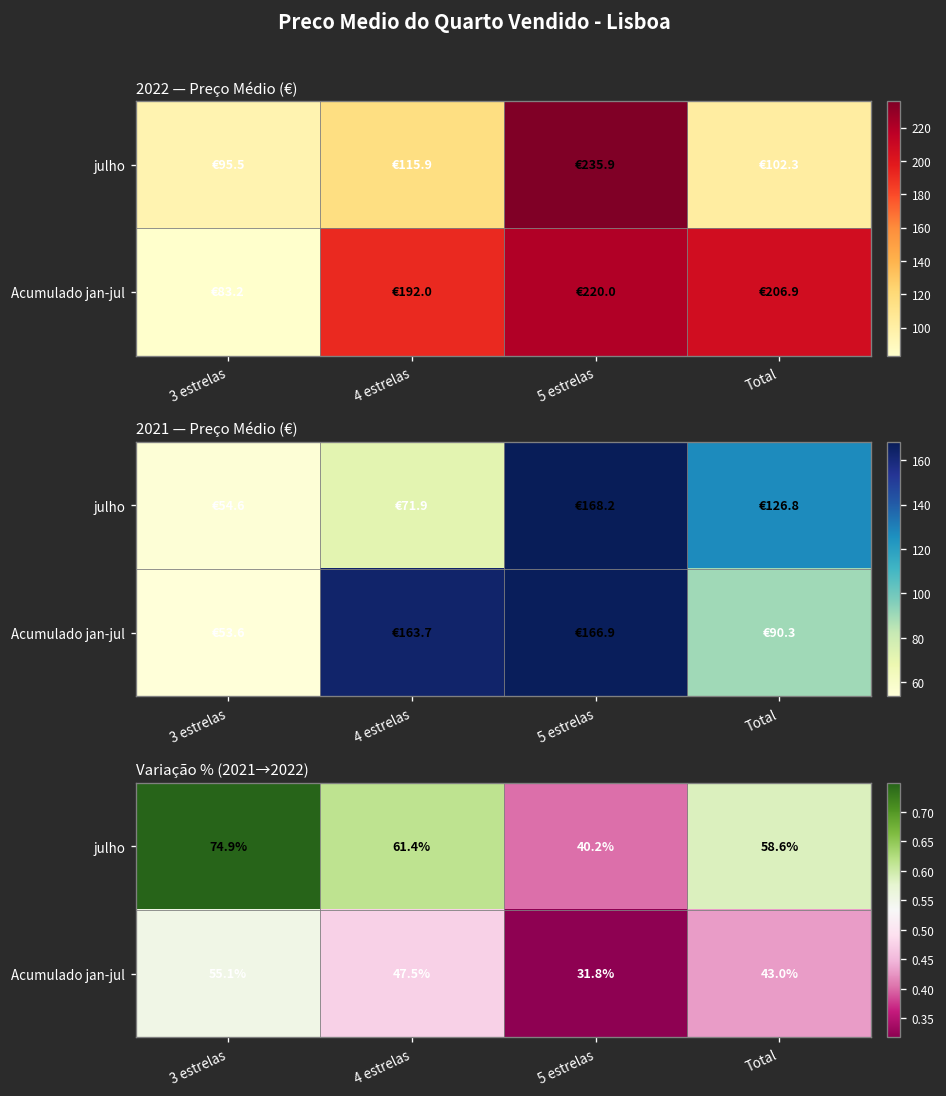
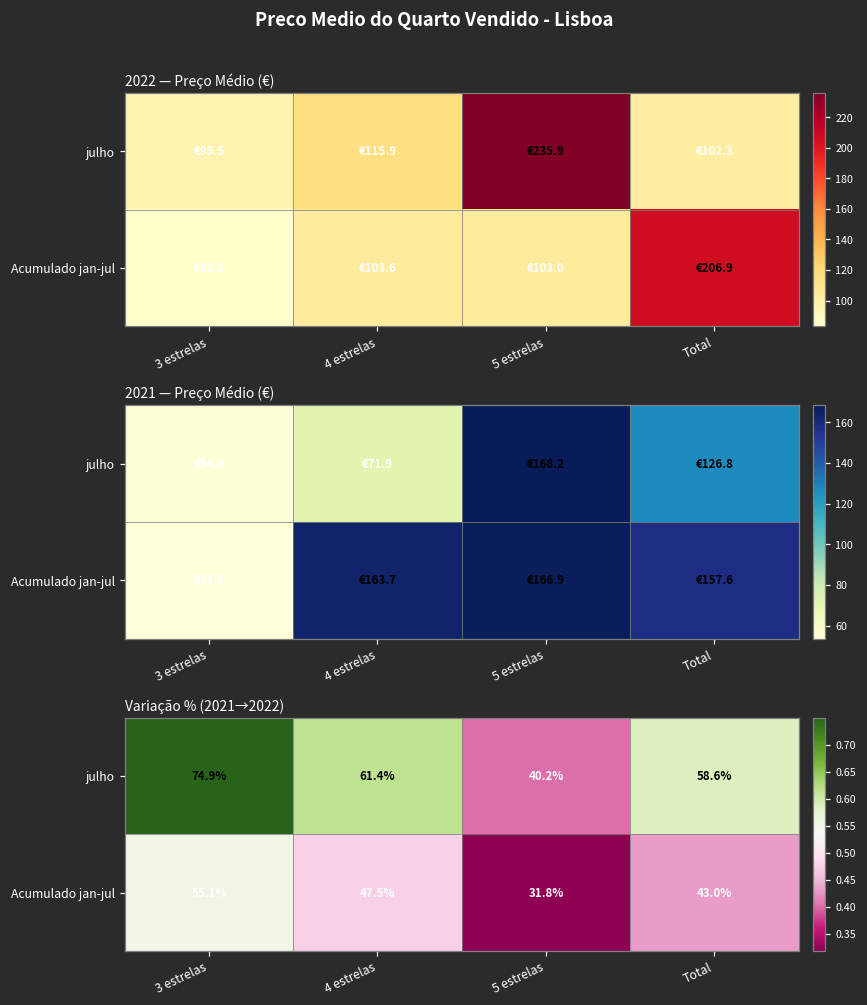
  {
    "2022 — Preço Médio (€)": {
      "julho": {
        "3 estrelas": "€95.5",
        "4 estrelas": "€115.9",
        "5 estrelas": "€235.9",
        "Total": "€102.3"
      },
      "Acumulado jan-jul": {
        "3 estrelas": "€83.2",
-       "4 estrelas": "€192.0",
-       "5 estrelas": "€220.0",
+       "4 estrelas": "€103.6",
+       "5 estrelas": "€103.0",
        "Total": "€206.9"
      }
    },
    "2021 — Preço Médio (€)": {
      "julho": {
        "4 estrelas": "€71.9",
        "5 estrelas": "€168.2",
        "Total": "€126.8"
      },
      "Acumulado jan-jul": {
        "4 estrelas": "€163.7",
        "5 estrelas": "€166.9",
-       "Total": "€90.3"
+       "Total": "€157.6"
      }
    },
    "Variação % (2021→2022)": {
      "julho": {
        "3 estrelas": "74.9%",
        "4 estrelas": "61.4%",
        "5 estrelas": "40.2%",
        "Total": "58.6%"
      },
      "Acumulado jan-jul": {
        "5 estrelas": "31.8%",
        "Total": "43.0%"
      }
    }
  }
